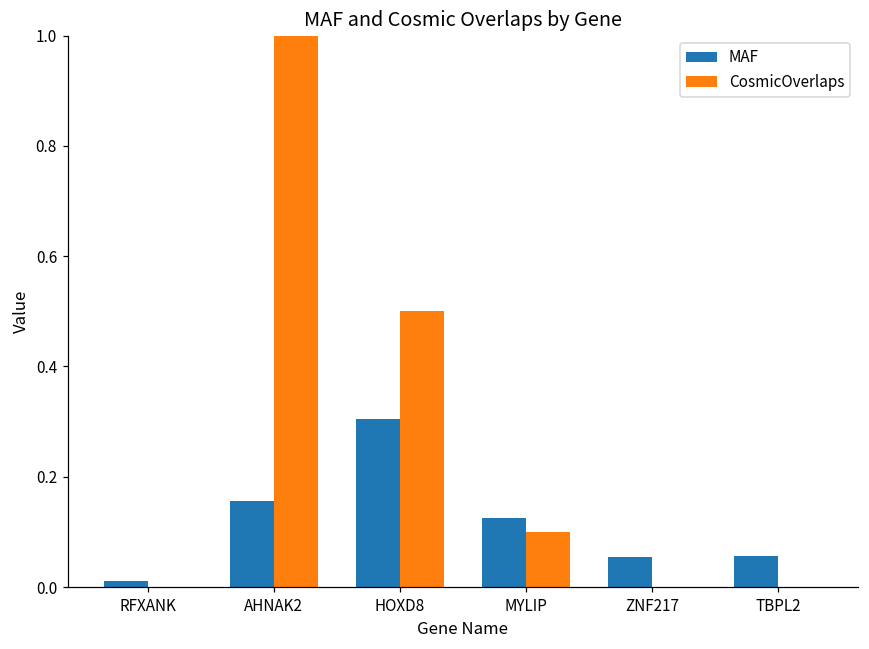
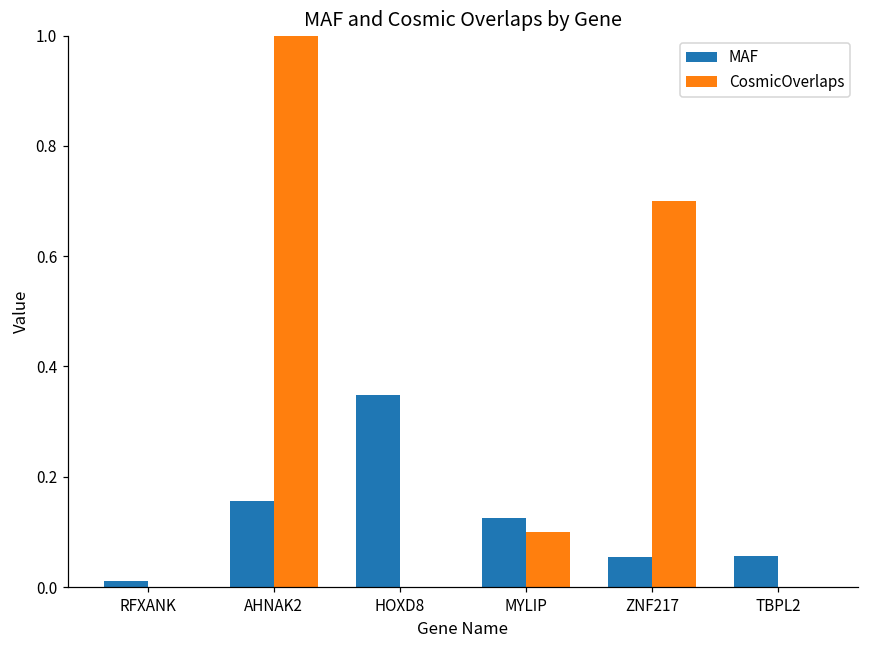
  {
    "MAF": {
      "RFXANK": 0.01,
      "AHNAK2": 0.16,
-     "HOXD8": 0.30,
+     "HOXD8": 0.35,
      "MYLIP": 0.13,
      "ZNF217": 0.05,
      "TBPL2": 0.06
    },
    "CosmicOverlaps": {
      "RFXANK": 0.0,
      "AHNAK2": 1.0,
-     "HOXD8": 0.5,
+     "HOXD8": 0.0,
      "MYLIP": 0.1,
-     "ZNF217": 0.0,
+     "ZNF217": 0.7,
      "TBPL2": 0.0
    }
  }
